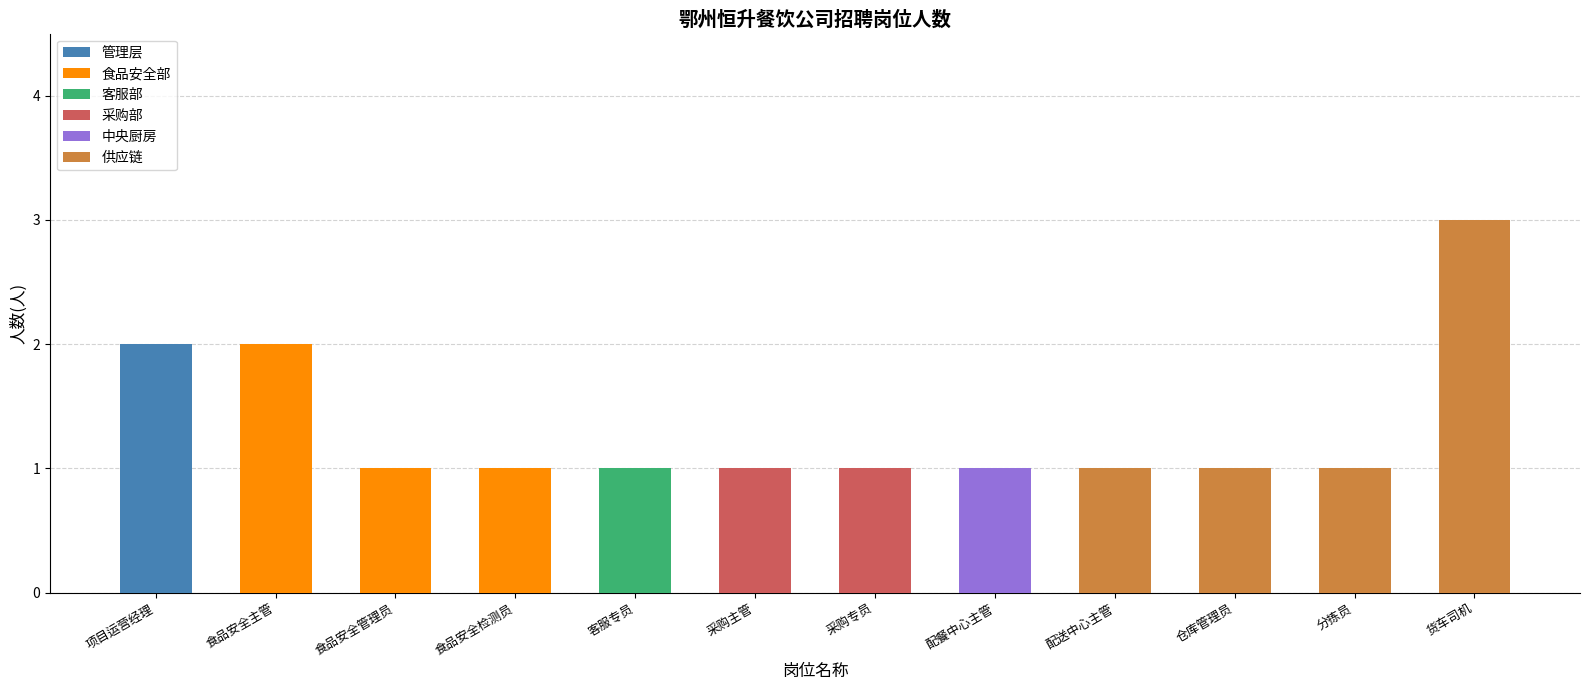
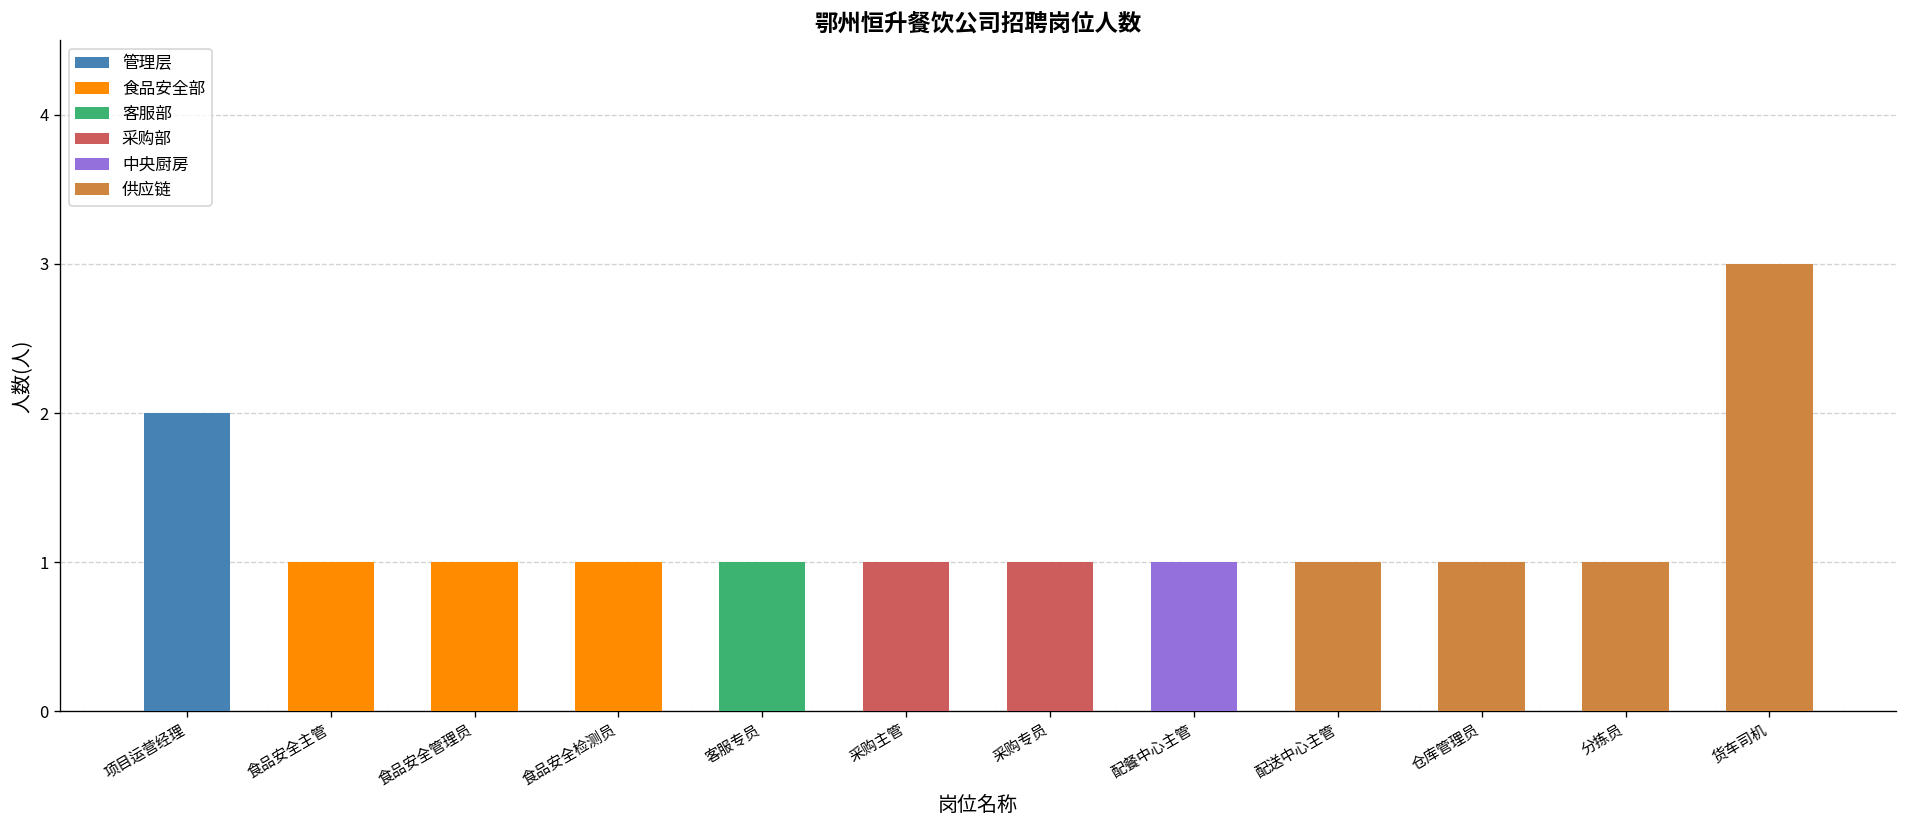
  {
    "项目运营经理": 2,
-   "食品安全主管": 2,
+   "食品安全主管": 1,
    "食品安全管理员": 1,
    "食品安全检测员": 1,
    "客服专员": 1,
    "采购主管": 1,
    "采购专员": 1,
    "配餐中心主管": 1,
    "配送中心主管": 1,
    "仓库管理员": 1,
    "分拣员": 1,
    "货车司机": 3
  }
